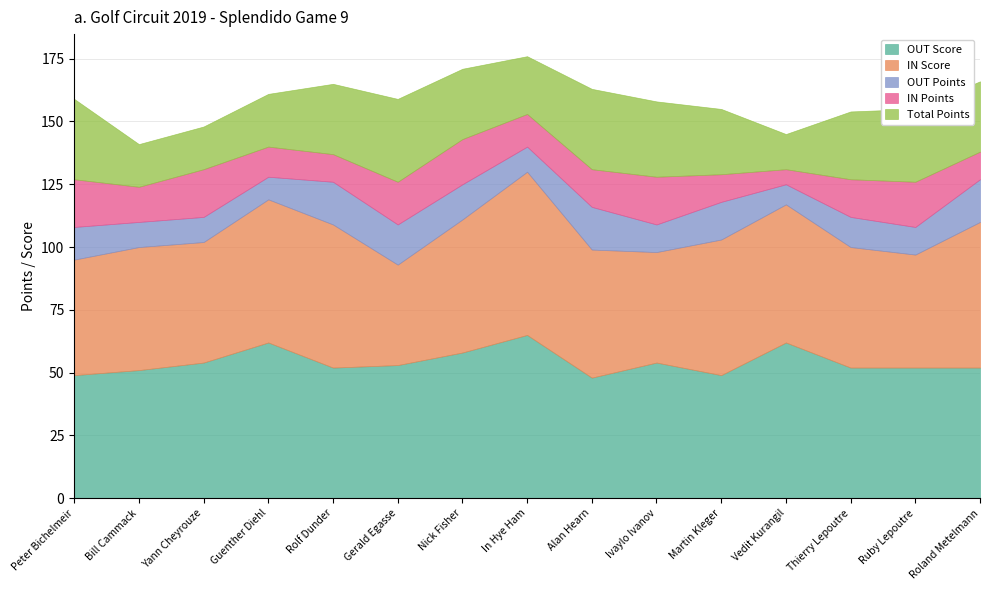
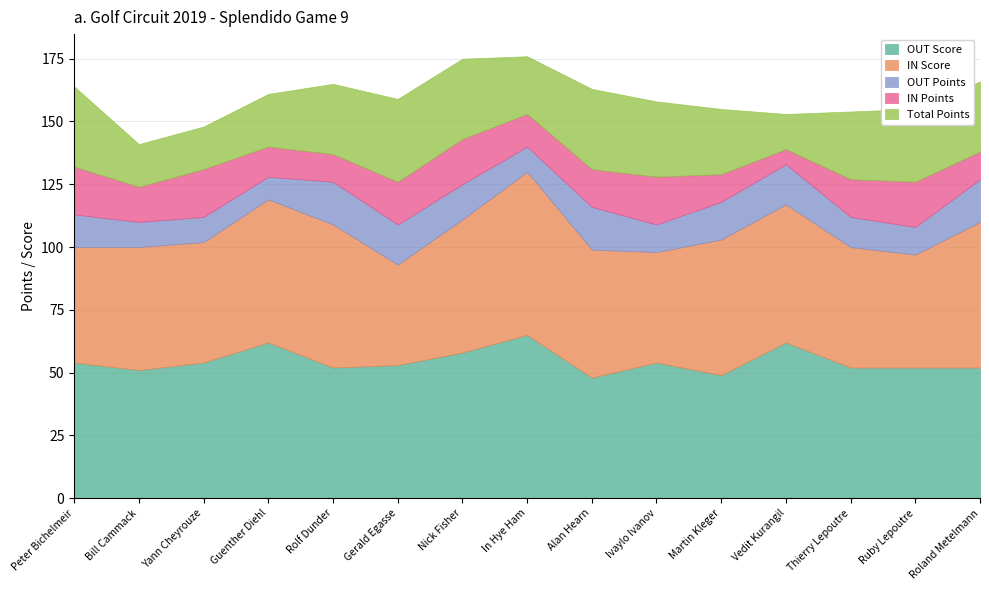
  {
    "OUT Score": {
-     "Peter Bichelmeir": 49,
+     "Peter Bichelmeir": 54,
      "Bill Cammack": 51,
      "Yann Cheyrouze": 54,
      "Guenther Diehl": 62,
      "Rolf Dunder": 52,
      "Gerald Egasse": 53,
      "Nick Fisher": 58,
      "In Hye Ham": 65,
      "Alan Hearn": 48,
      "Ivaylo Ivanov": 54,
      "Martin Kleger": 49,
      "Vedit Kurangil": 62,
      "Thierry Lepoutre": 52,
      "Ruby Lepoutre": 52,
      "Roland Metelmann": 52
    },
    "IN Score": {
      "Peter Bichelmeir": 46,
      "Bill Cammack": 49,
      "Yann Cheyrouze": 48,
      "Guenther Diehl": 57,
      "Rolf Dunder": 57,
      "Gerald Egasse": 40,
      "Nick Fisher": 53,
      "In Hye Ham": 65,
      "Alan Hearn": 51,
      "Ivaylo Ivanov": 44,
      "Martin Kleger": 54,
      "Vedit Kurangil": 55,
      "Thierry Lepoutre": 48,
      "Ruby Lepoutre": 45,
      "Roland Metelmann": 58
    },
    "OUT Points": {
      "Peter Bichelmeir": 13,
      "Bill Cammack": 10,
      "Yann Cheyrouze": 10,
      "Guenther Diehl": 9,
      "Rolf Dunder": 17,
      "Gerald Egasse": 16,
      "Nick Fisher": 14,
      "In Hye Ham": 10,
      "Alan Hearn": 17,
      "Ivaylo Ivanov": 11,
      "Martin Kleger": 15,
-     "Vedit Kurangil": 8,
+     "Vedit Kurangil": 16,
      "Thierry Lepoutre": 12,
      "Ruby Lepoutre": 11,
      "Roland Metelmann": 17
    },
    "IN Points": {
      "Peter Bichelmeir": 19,
      "Bill Cammack": 14,
      "Yann Cheyrouze": 19,
      "Guenther Diehl": 12,
      "Rolf Dunder": 11,
      "Gerald Egasse": 17,
      "Nick Fisher": 18,
      "In Hye Ham": 13,
      "Alan Hearn": 15,
      "Ivaylo Ivanov": 19,
      "Martin Kleger": 11,
      "Vedit Kurangil": 6,
      "Thierry Lepoutre": 15,
      "Ruby Lepoutre": 18,
      "Roland Metelmann": 11
    },
    "Total Points": {
      "Peter Bichelmeir": 32,
      "Bill Cammack": 17,
      "Yann Cheyrouze": 17,
      "Guenther Diehl": 21,
      "Rolf Dunder": 28,
      "Gerald Egasse": 33,
-     "Nick Fisher": 28,
+     "Nick Fisher": 32,
      "In Hye Ham": 23,
      "Alan Hearn": 32,
      "Ivaylo Ivanov": 30,
      "Martin Kleger": 26,
      "Vedit Kurangil": 14,
      "Thierry Lepoutre": 27,
      "Roland Metelmann": 28
    }
  }
